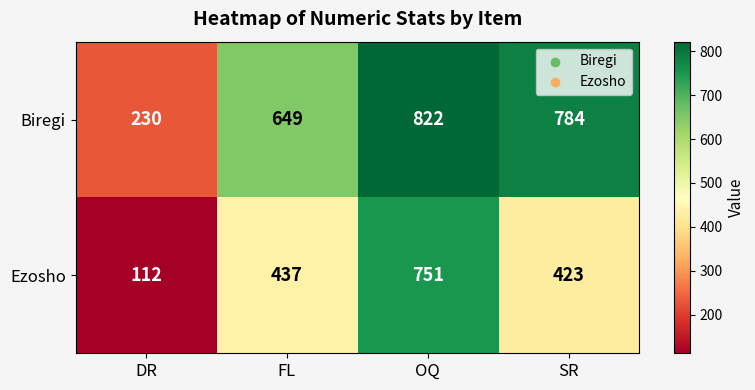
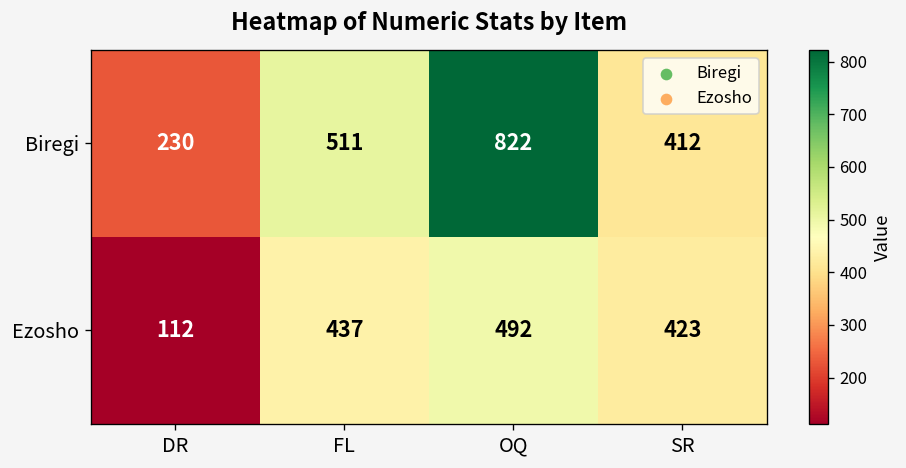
  {
    "Biregi": {
      "DR": 230,
-     "FL": 649,
+     "FL": 511,
      "OQ": 822,
-     "SR": 784
+     "SR": 412
    },
    "Ezosho": {
      "DR": 112,
      "FL": 437,
-     "OQ": 751,
+     "OQ": 492,
      "SR": 423
    }
  }
